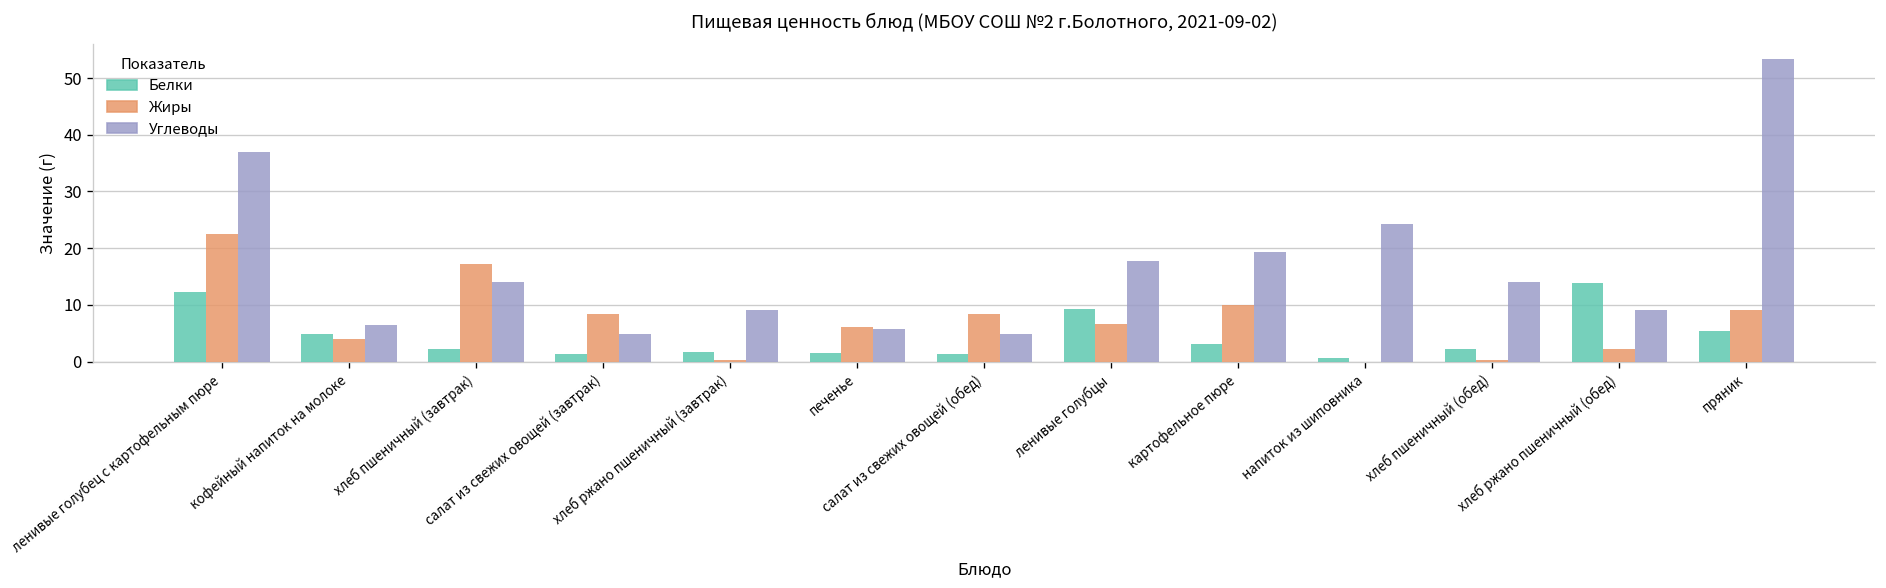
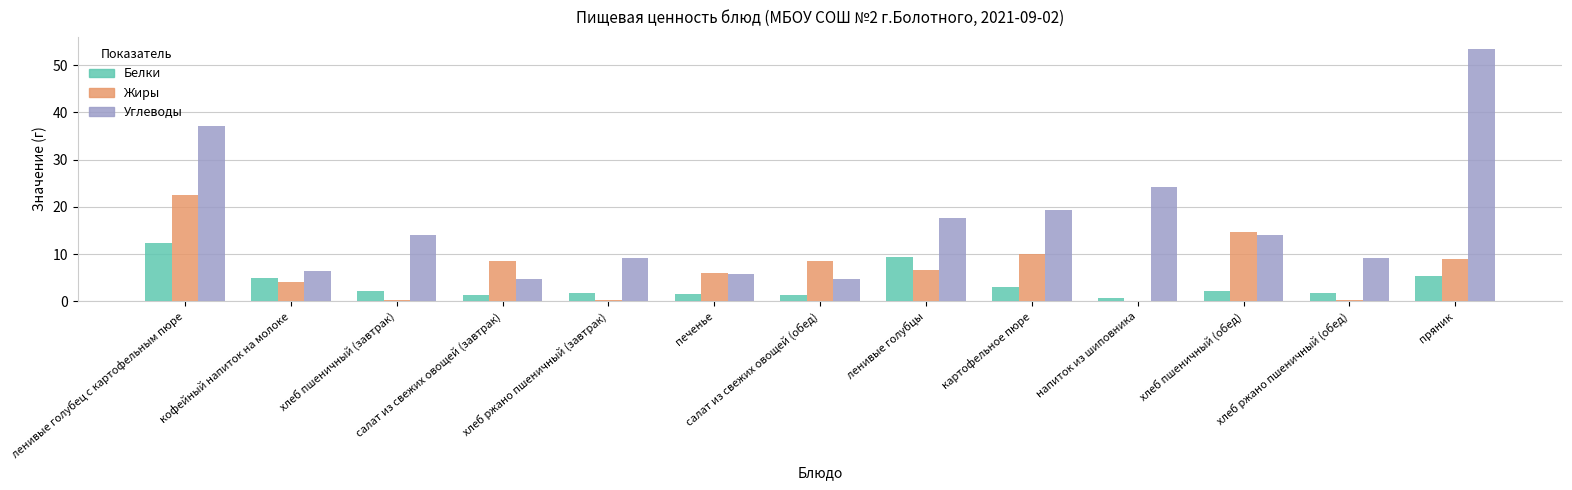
  {
    "Белки": {
      "ленивые голубец с картофельным пюре": 12,
      "кофейный напиток на молоке": 5,
      "хлеб пшеничный (завтрак)": 2,
      "салат из свежих овощей (завтрак)": 1,
      "хлеб ржано пшеничный (завтрак)": 2,
      "печенье": 2,
      "салат из свежих овощей (обед)": 1,
      "ленивые голубцы": 9,
      "картофельное пюре": 3,
      "напиток из шиповника": 1,
      "хлеб пшеничный (обед)": 2,
-     "хлеб ржано пшеничный (обед)": 14,
+     "хлеб ржано пшеничный (обед)": 2,
      "пряник": 5
    },
    "Жиры": {
      "ленивые голубец с картофельным пюре": 22,
      "кофейный напиток на молоке": 4,
-     "хлеб пшеничный (завтрак)": 17,
+     "хлеб пшеничный (завтрак)": 0,
      "салат из свежих овощей (завтрак)": 8,
      "печенье": 6,
      "салат из свежих овощей (обед)": 8,
      "ленивые голубцы": 7,
      "картофельное пюре": 10,
      "напиток из шиповника": 0,
-     "хлеб пшеничный (обед)": 0,
-     "хлеб ржано пшеничный (обед)": 2,
+     "хлеб пшеничный (обед)": 15,
+     "хлеб ржано пшеничный (обед)": 0,
      "пряник": 9
    },
    "Углеводы": {
      "ленивые голубец с картофельным пюре": 37,
      "кофейный напиток на молоке": 6,
      "хлеб пшеничный (завтрак)": 14,
      "салат из свежих овощей (завтрак)": 5,
      "хлеб ржано пшеничный (завтрак)": 9,
      "печенье": 6,
      "салат из свежих овощей (обед)": 5,
      "ленивые голубцы": 18,
      "картофельное пюре": 19,
      "напиток из шиповника": 24,
      "хлеб пшеничный (обед)": 14,
      "хлеб ржано пшеничный (обед)": 9,
      "пряник": 53
    }
  }
